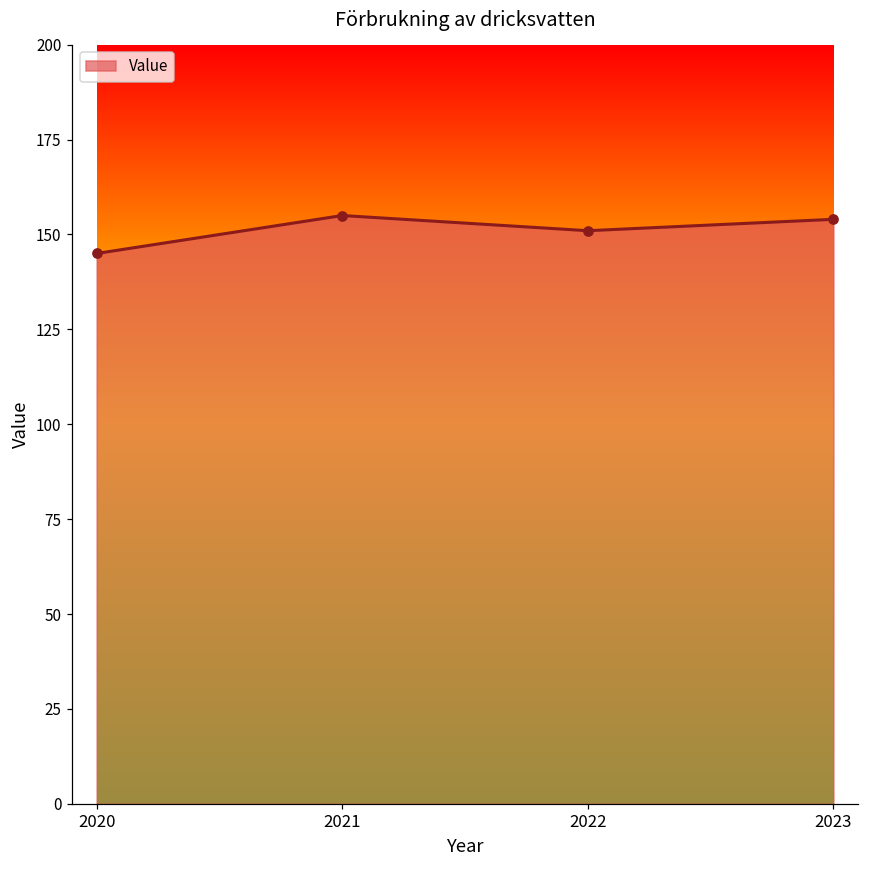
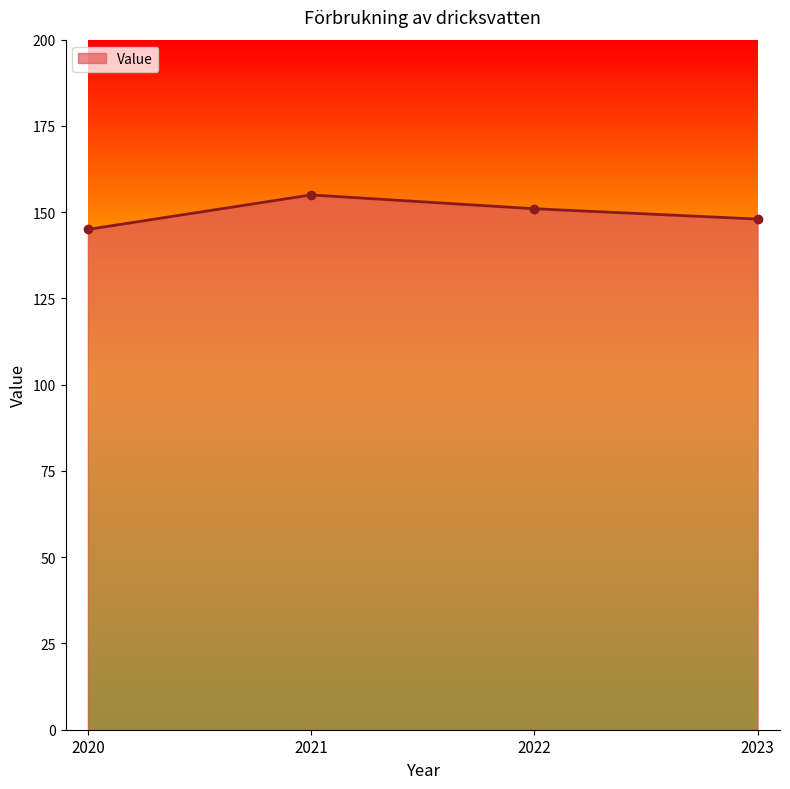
  {
    "2020": 145,
    "2021": 155,
    "2022": 151,
-   "2023": 154
+   "2023": 148
  }
